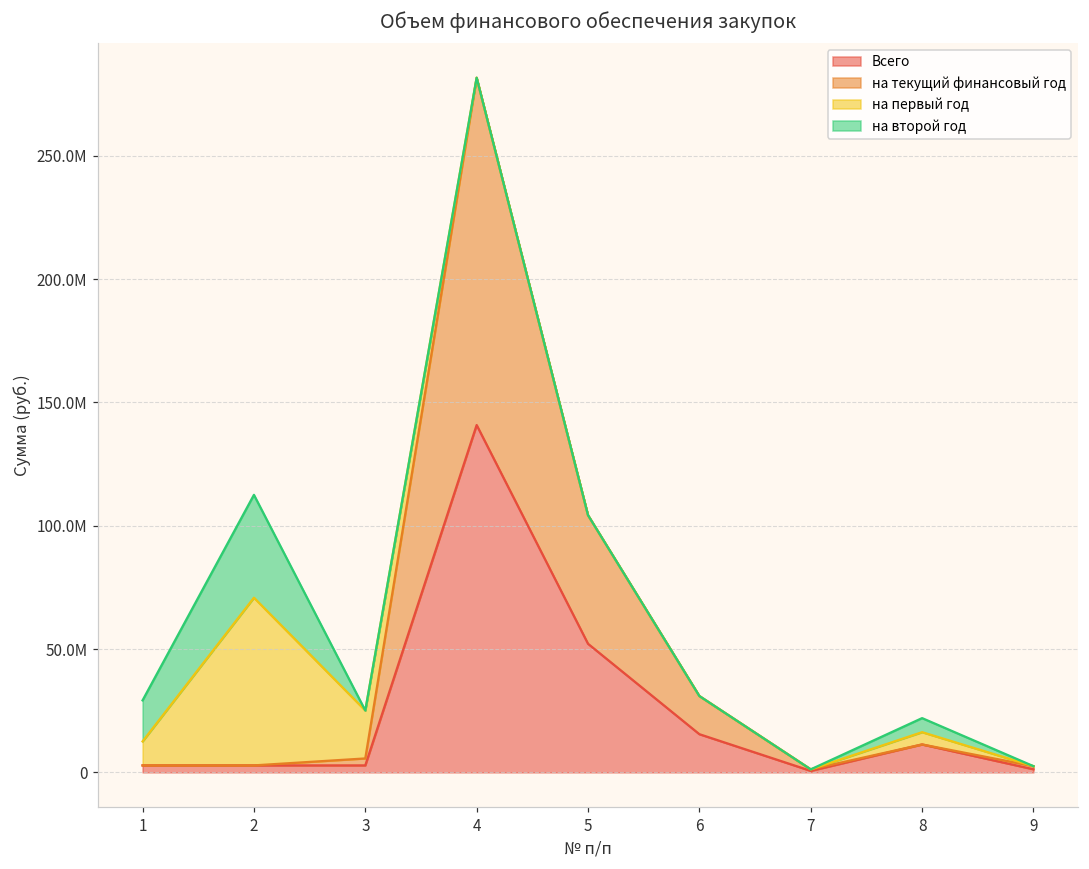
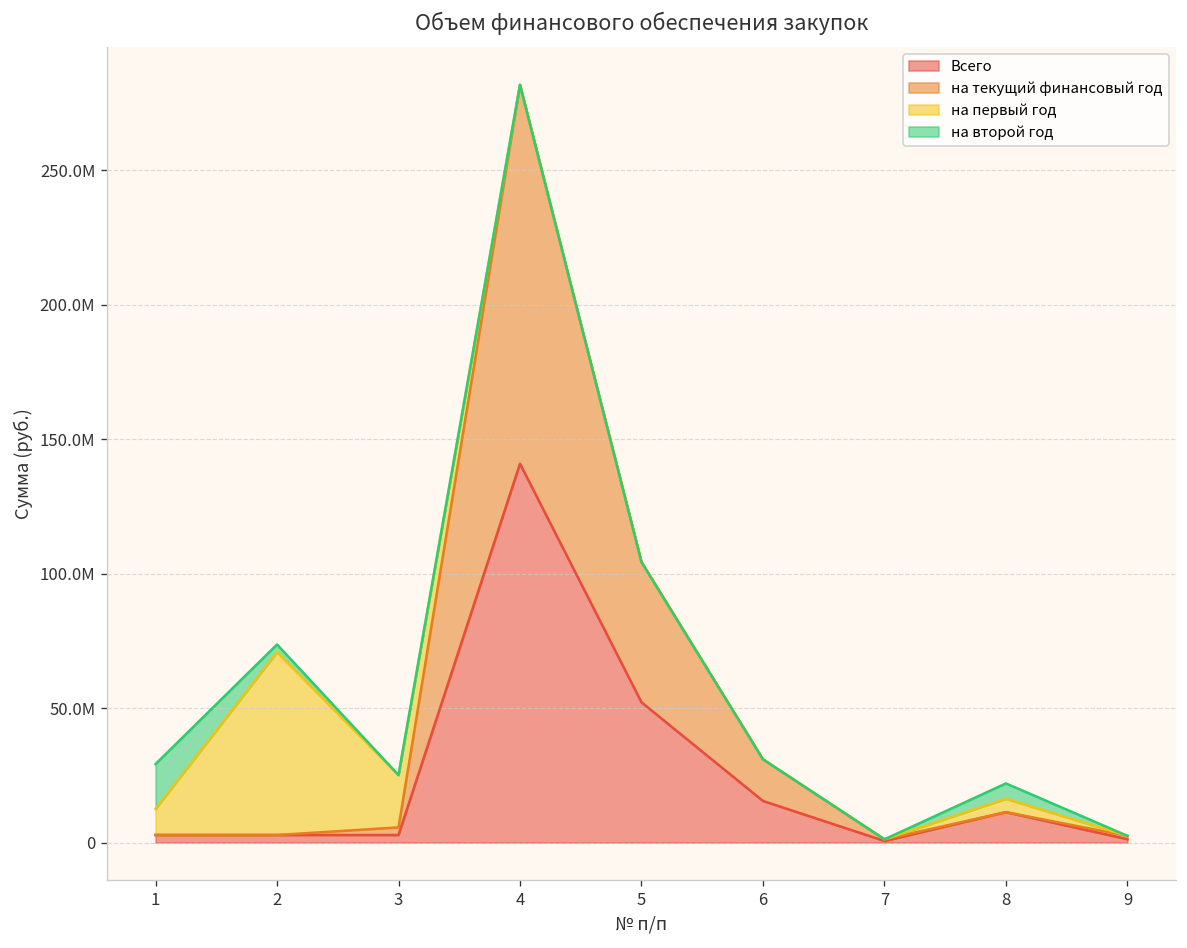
  {
    "на первый год": {
      "1": 10000000,
      "2": 68000000,
      "8": 5000000
    },
    "на второй год": {
      "1": 17000000,
-     "2": 42000000,
+     "2": 3000000,
      "8": 6000000
    }
  }
